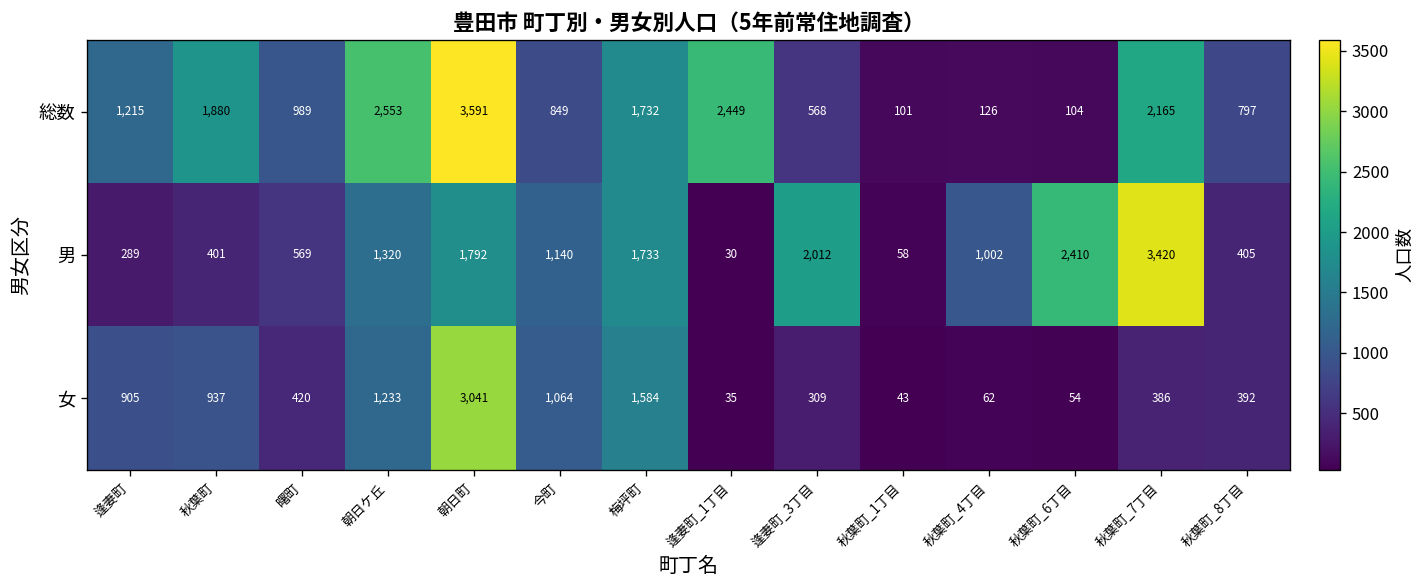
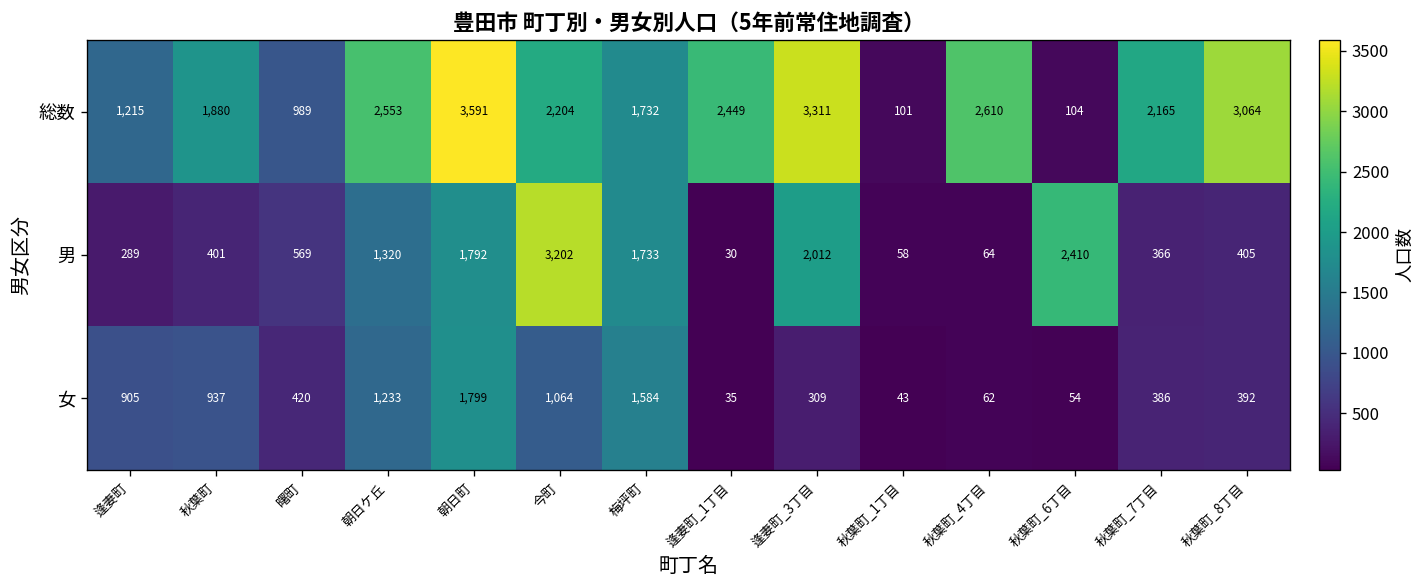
  {
    "総数": {
      "逢妻町": "1,215",
      "秋葉町": "1,880",
      "曙町": "989",
      "朝日ケ丘": "2,553",
      "朝日町": "3,591",
-     "今町": "849",
+     "今町": "2,204",
      "梅坪町": "1,732",
      "逢妻町_1丁目": "2,449",
-     "逢妻町_3丁目": "568",
+     "逢妻町_3丁目": "3,311",
      "秋葉町_1丁目": "101",
-     "秋葉町_4丁目": "126",
+     "秋葉町_4丁目": "2,610",
      "秋葉町_6丁目": "104",
      "秋葉町_7丁目": "2,165",
-     "秋葉町_8丁目": "797"
+     "秋葉町_8丁目": "3,064"
    },
    "男": {
      "逢妻町": "289",
      "秋葉町": "401",
      "曙町": "569",
      "朝日ケ丘": "1,320",
      "朝日町": "1,792",
-     "今町": "1,140",
+     "今町": "3,202",
      "梅坪町": "1,733",
      "逢妻町_1丁目": "30",
      "逢妻町_3丁目": "2,012",
      "秋葉町_1丁目": "58",
-     "秋葉町_4丁目": "1,002",
+     "秋葉町_4丁目": "64",
      "秋葉町_6丁目": "2,410",
-     "秋葉町_7丁目": "3,420",
+     "秋葉町_7丁目": "366",
      "秋葉町_8丁目": "405"
    },
    "女": {
      "逢妻町": "905",
      "秋葉町": "937",
      "曙町": "420",
      "朝日ケ丘": "1,233",
-     "朝日町": "3,041",
+     "朝日町": "1,799",
      "今町": "1,064",
      "梅坪町": "1,584",
      "逢妻町_1丁目": "35",
      "逢妻町_3丁目": "309",
      "秋葉町_1丁目": "43",
      "秋葉町_4丁目": "62",
      "秋葉町_6丁目": "54",
      "秋葉町_7丁目": "386",
      "秋葉町_8丁目": "392"
    }
  }
